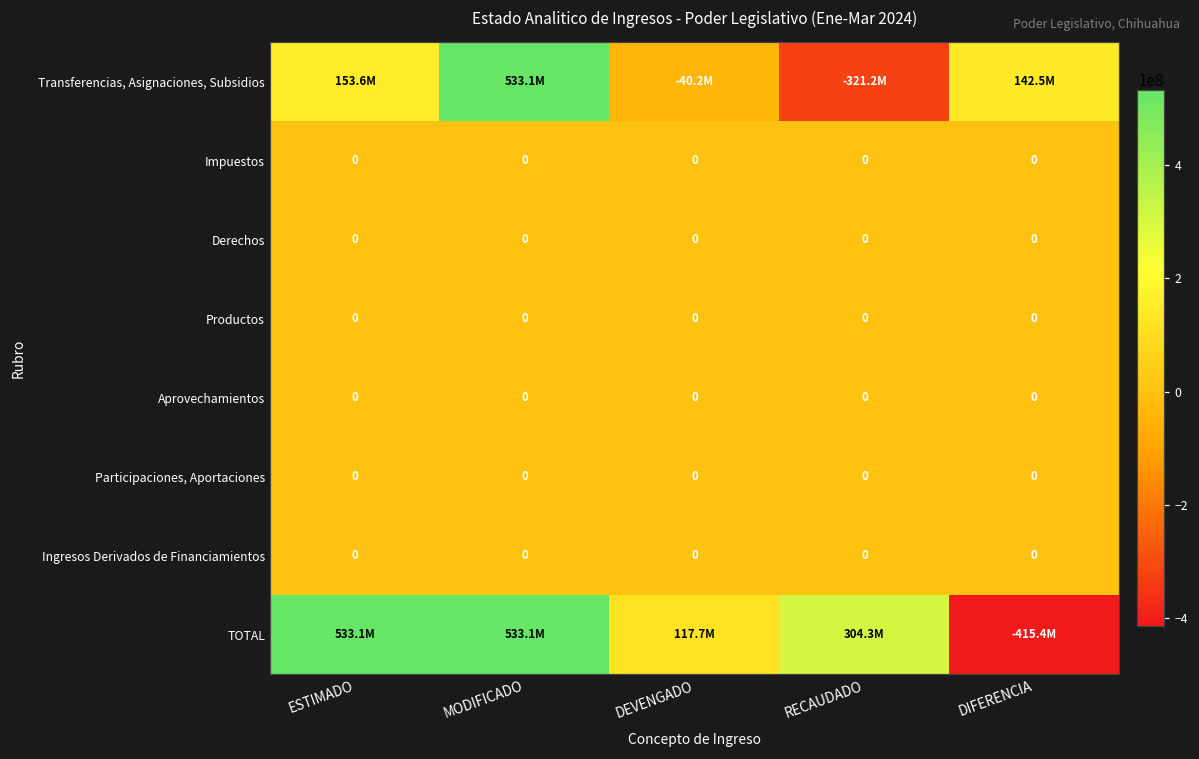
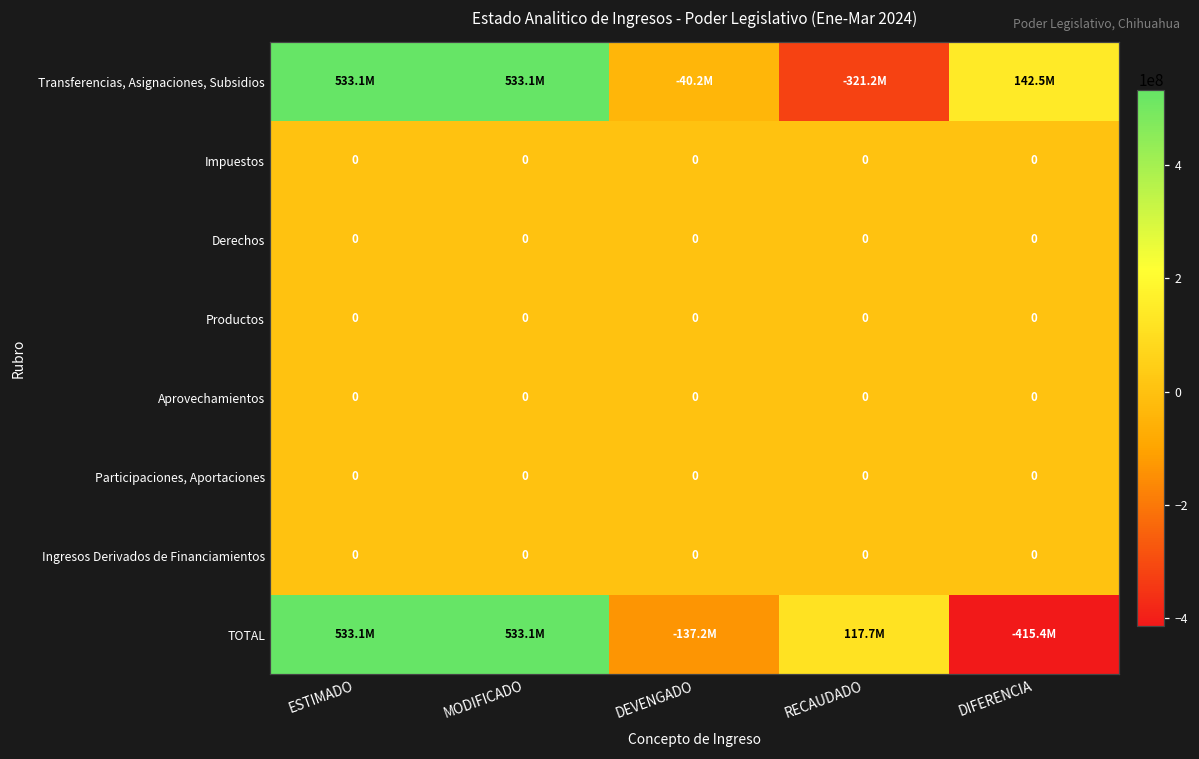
  {
    "Transferencias, Asignaciones, Subsidios": {
-     "ESTIMADO": "153.6M",
+     "ESTIMADO": "533.1M",
      "MODIFICADO": "533.1M",
      "DEVENGADO": "-40.2M",
      "RECAUDADO": "-321.2M",
      "DIFERENCIA": "142.5M"
    },
    "Impuestos": {
      "ESTIMADO": "0",
      "MODIFICADO": "0",
      "DEVENGADO": "0",
      "RECAUDADO": "0",
      "DIFERENCIA": "0"
    },
    "Derechos": {
      "ESTIMADO": "0",
      "MODIFICADO": "0",
      "DEVENGADO": "0",
      "RECAUDADO": "0",
      "DIFERENCIA": "0"
    },
    "Productos": {
      "ESTIMADO": "0",
      "MODIFICADO": "0",
      "DEVENGADO": "0",
      "RECAUDADO": "0",
      "DIFERENCIA": "0"
    },
    "Aprovechamientos": {
      "ESTIMADO": "0",
      "MODIFICADO": "0",
      "DEVENGADO": "0",
      "RECAUDADO": "0",
      "DIFERENCIA": "0"
    },
    "Participaciones, Aportaciones": {
      "ESTIMADO": "0",
      "MODIFICADO": "0",
      "DEVENGADO": "0",
      "RECAUDADO": "0",
      "DIFERENCIA": "0"
    },
    "Ingresos Derivados de Financiamientos": {
      "ESTIMADO": "0",
      "MODIFICADO": "0",
      "DEVENGADO": "0",
      "RECAUDADO": "0",
      "DIFERENCIA": "0"
    },
    "TOTAL": {
      "ESTIMADO": "533.1M",
      "MODIFICADO": "533.1M",
-     "DEVENGADO": "117.7M",
-     "RECAUDADO": "304.3M",
+     "DEVENGADO": "-137.2M",
+     "RECAUDADO": "117.7M",
      "DIFERENCIA": "-415.4M"
    }
  }
